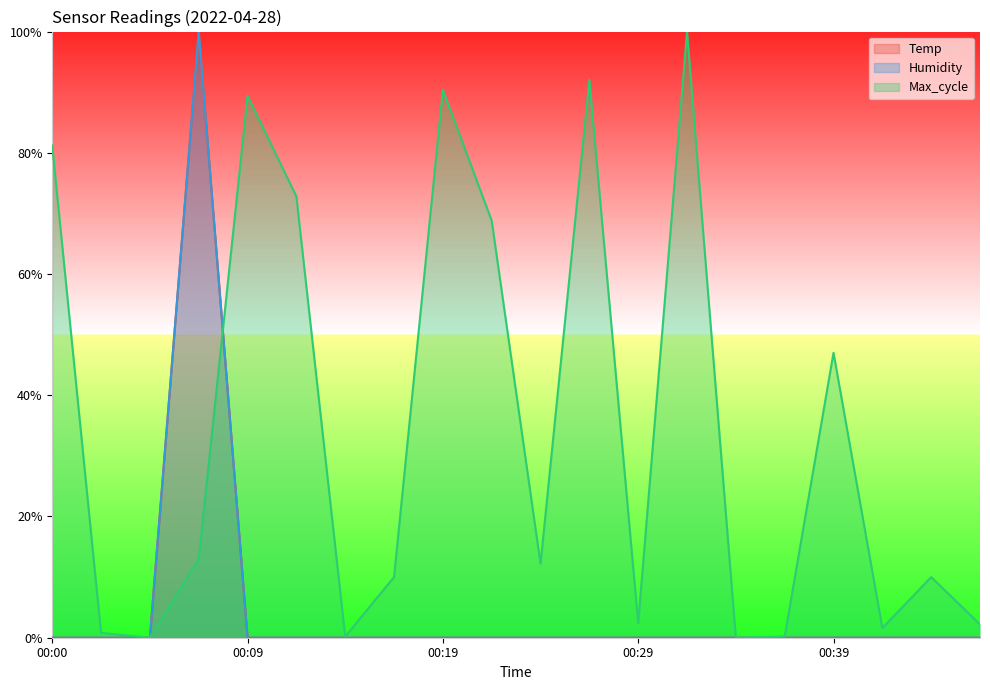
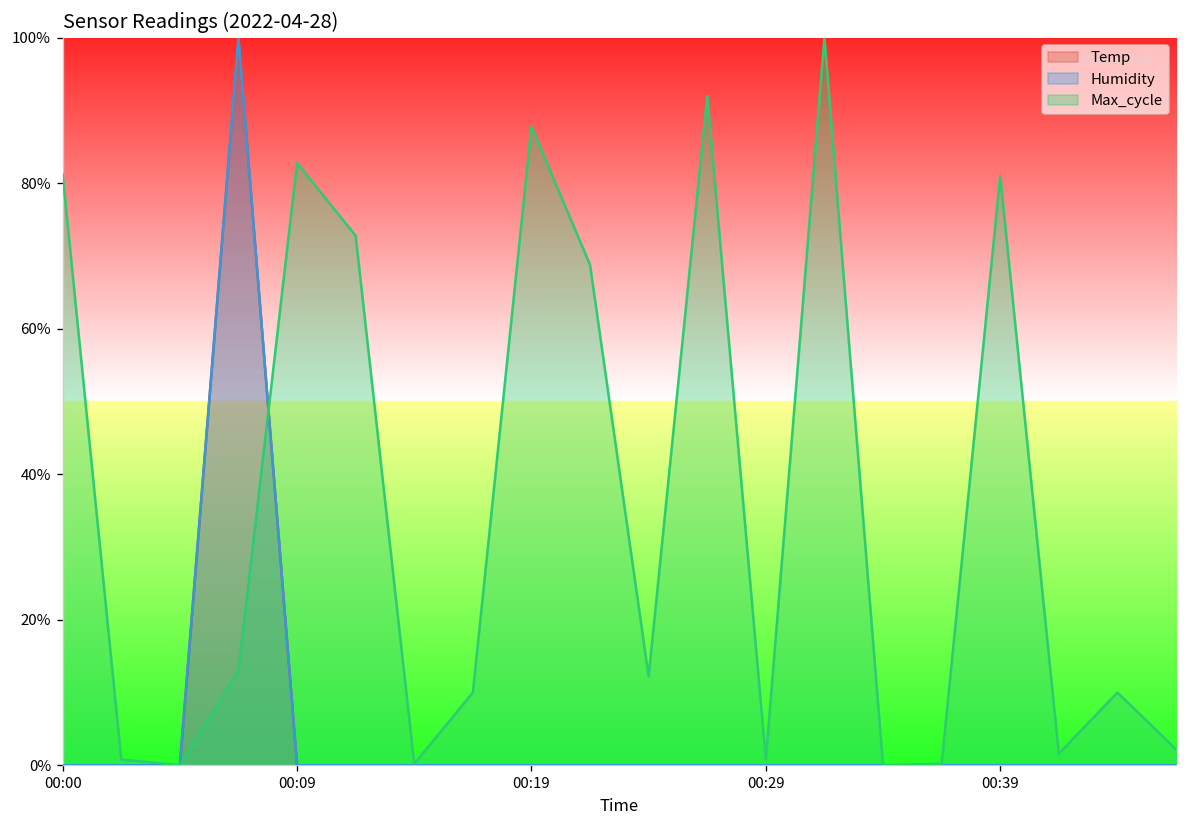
  {
    "Humidity": {
      "00:00": "0%",
      "00:09": "0%",
      "00:19": "0%",
      "00:29": "0%",
      "00:39": "0%"
    },
    "Max_cycle": {
      "00:00": "81%",
-     "00:09": "89%",
-     "00:19": "90%",
-     "00:29": "2%",
-     "00:39": "47%"
+     "00:09": "83%",
+     "00:19": "88%",
+     "00:29": "1%",
+     "00:39": "81%"
    }
  }
